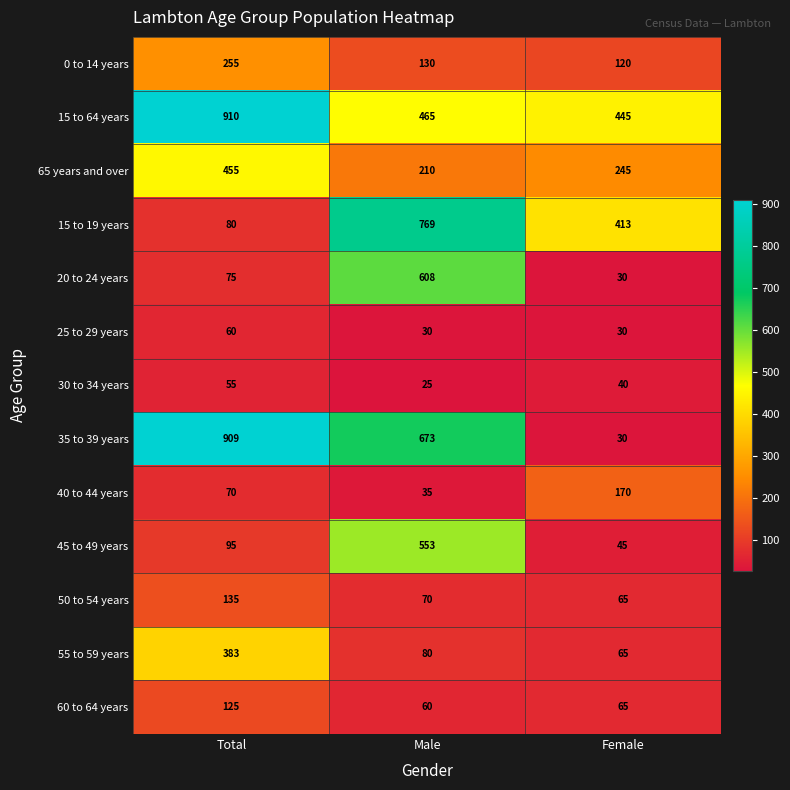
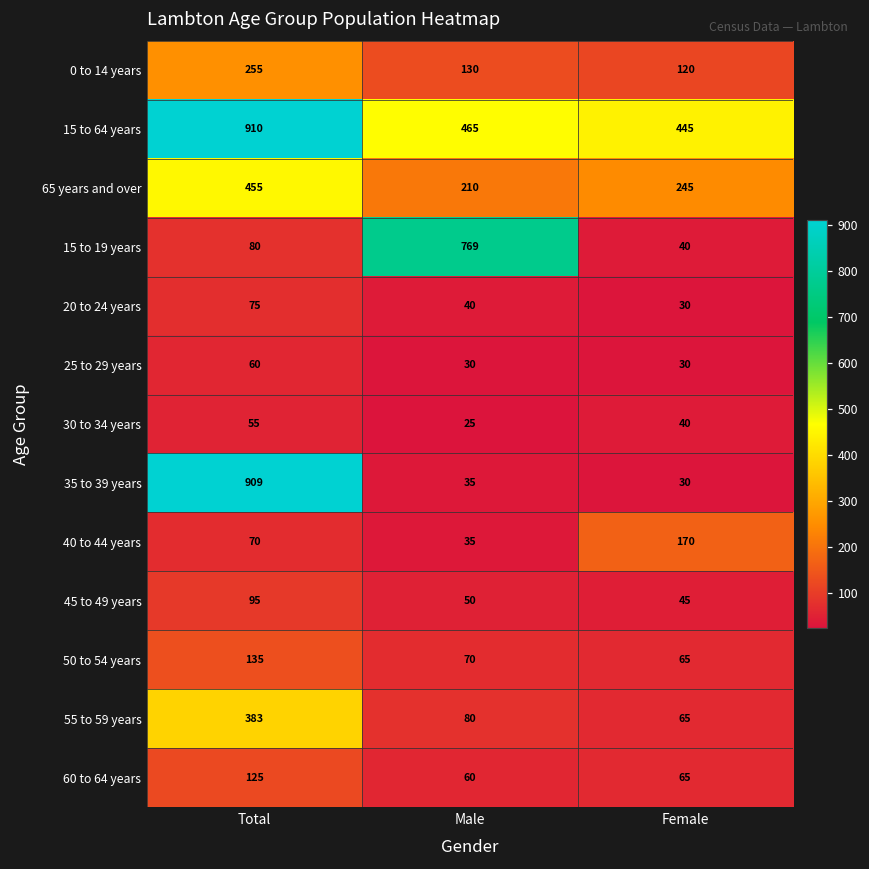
  {
    "0 to 14 years": {
      "Total": 255,
      "Male": 130,
      "Female": 120
    },
    "15 to 64 years": {
      "Total": 910,
      "Male": 465,
      "Female": 445
    },
    "65 years and over": {
      "Total": 455,
      "Male": 210,
      "Female": 245
    },
    "15 to 19 years": {
      "Total": 80,
      "Male": 769,
-     "Female": 413
+     "Female": 40
    },
    "20 to 24 years": {
      "Total": 75,
-     "Male": 608,
+     "Male": 40,
      "Female": 30
    },
    "25 to 29 years": {
      "Total": 60,
      "Male": 30,
      "Female": 30
    },
    "30 to 34 years": {
      "Total": 55,
      "Male": 25,
      "Female": 40
    },
    "35 to 39 years": {
      "Total": 909,
-     "Male": 673,
+     "Male": 35,
      "Female": 30
    },
    "40 to 44 years": {
      "Total": 70,
      "Male": 35,
      "Female": 170
    },
    "45 to 49 years": {
      "Total": 95,
-     "Male": 553,
+     "Male": 50,
      "Female": 45
    },
    "50 to 54 years": {
      "Total": 135,
      "Male": 70,
      "Female": 65
    },
    "55 to 59 years": {
      "Total": 383,
      "Male": 80,
      "Female": 65
    },
    "60 to 64 years": {
      "Total": 125,
      "Male": 60,
      "Female": 65
    }
  }
